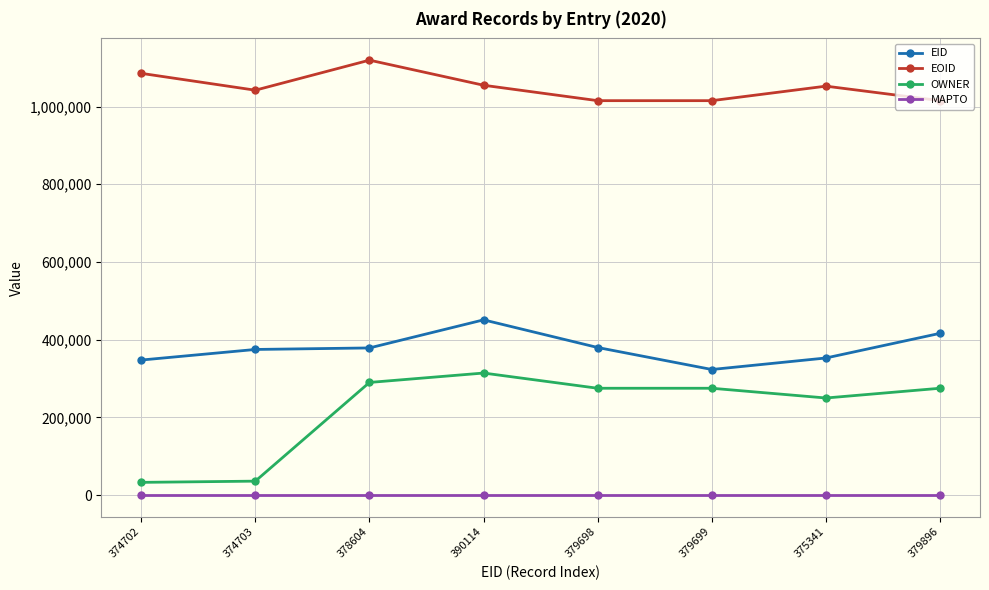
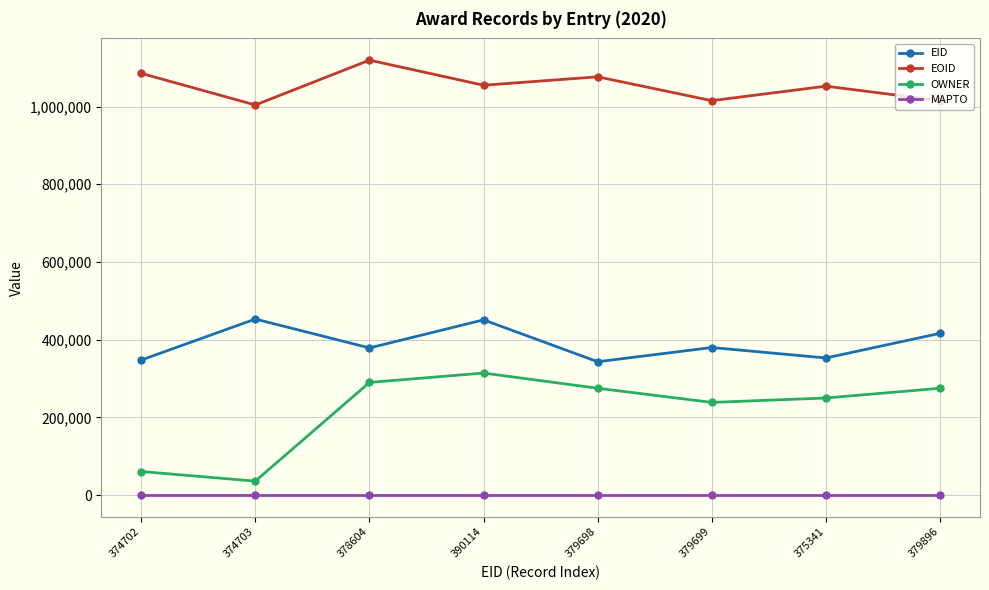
  {
    "EID": {
      "374702": "350,000",
-     "374703": "370,000",
+     "374703": "450,000",
      "378604": "380,000",
      "390114": "450,000",
-     "379698": "380,000",
-     "379699": "320,000",
+     "379698": "340,000",
+     "379699": "380,000",
      "375341": "350,000",
      "379896": "420,000"
    },
    "EOID": {
      "374702": "1,090,000",
-     "374703": "1,040,000",
+     "374703": "1,000,000",
      "378604": "1,120,000",
      "390114": "1,050,000",
-     "379698": "1,020,000",
+     "379698": "1,080,000",
      "379699": "1,020,000",
      "375341": "1,050,000"
    },
    "OWNER": {
-     "374702": "30,000",
+     "374702": "60,000",
      "374703": "40,000",
      "378604": "290,000",
      "390114": "310,000",
      "379698": "270,000",
-     "379699": "270,000",
+     "379699": "240,000",
      "375341": "250,000",
      "379896": "270,000"
    },
    "MAPTO": {
      "374702": "0",
      "374703": "0",
      "378604": "0",
      "390114": "0",
      "379698": "0",
      "379699": "0",
      "375341": "0",
      "379896": "0"
    }
  }
